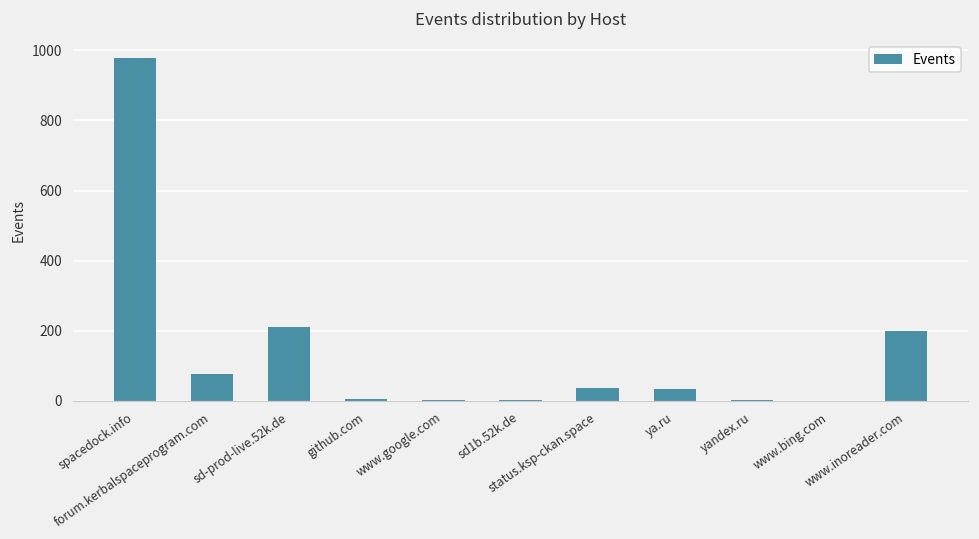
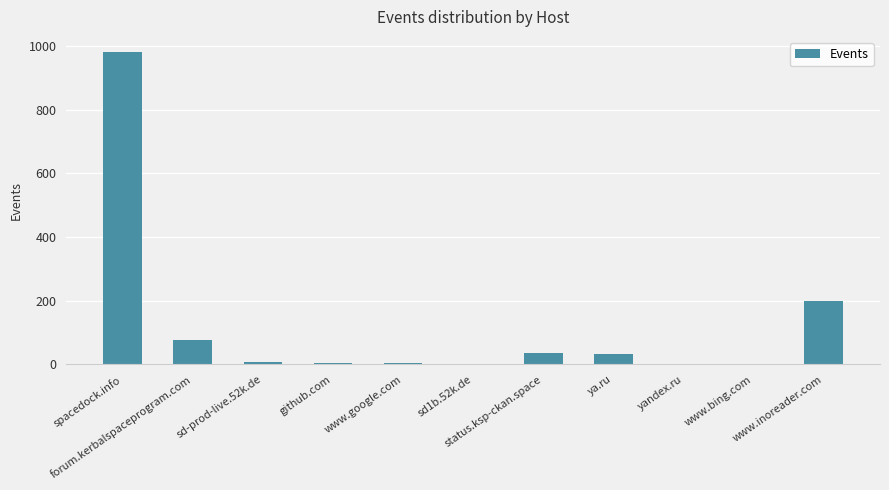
  {
    "spacedock.info": 980,
    "forum.kerbalspaceprogram.com": 80,
-   "sd-prod-live.52k.de": 210,
+   "sd-prod-live.52k.de": 10,
    "status.ksp-ckan.space": 40,
    "ya.ru": 30,
    "www.inoreader.com": 200
  }
